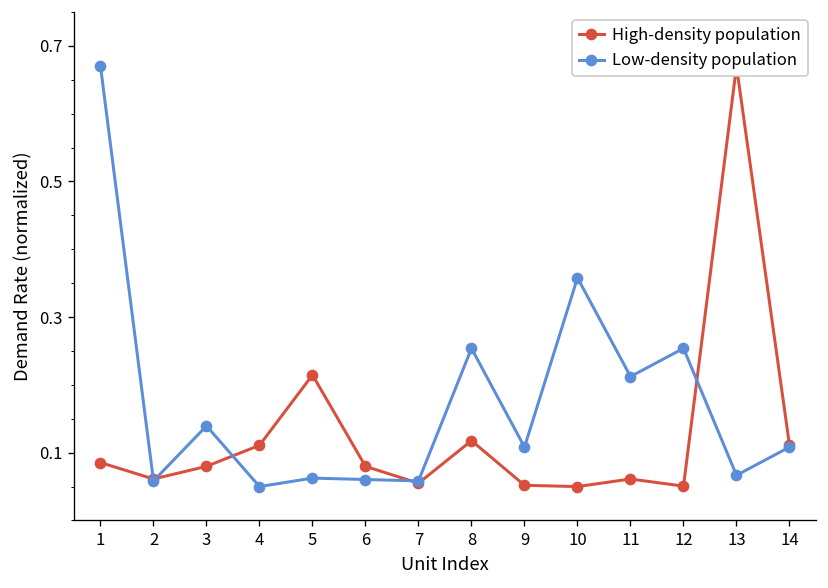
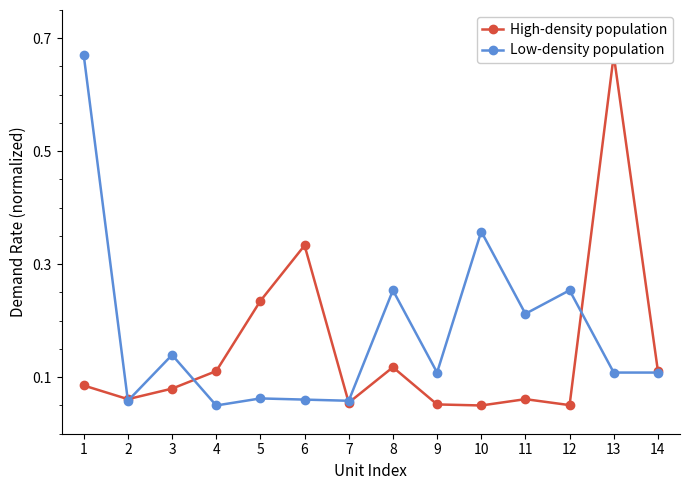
  {
    "High-density population": {
      "1": 0.09,
      "3": 0.08,
      "4": 0.11,
-     "5": 0.21,
-     "6": 0.08,
+     "5": 0.24,
+     "6": 0.33,
      "8": 0.12,
      "9": 0.05,
      "10": 0.05,
      "11": 0.06,
      "12": 0.05
    },
    "Low-density population": {
      "1": 0.67,
      "3": 0.14,
      "4": 0.05,
      "5": 0.06,
      "6": 0.06,
      "8": 0.25,
      "9": 0.11,
      "10": 0.36,
      "11": 0.21,
      "12": 0.25,
-     "13": 0.07
+     "13": 0.11
    }
  }
